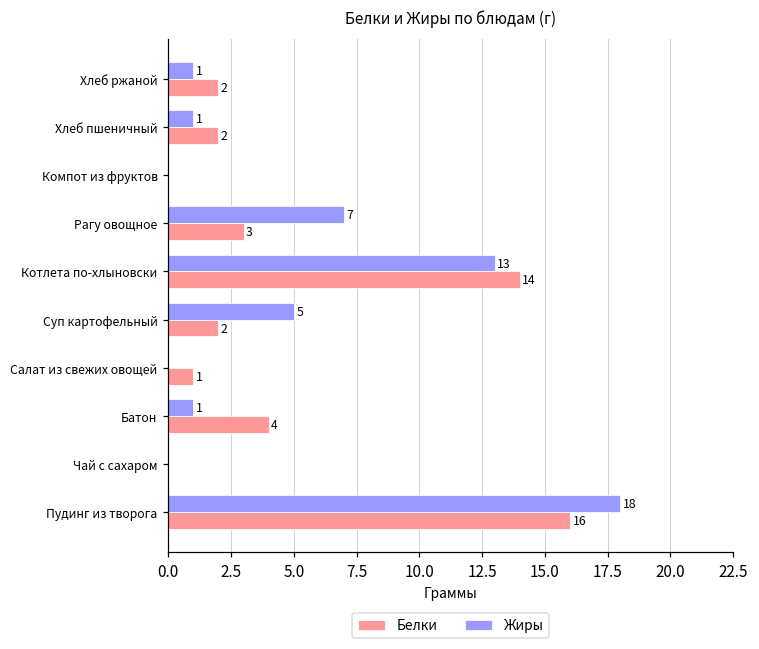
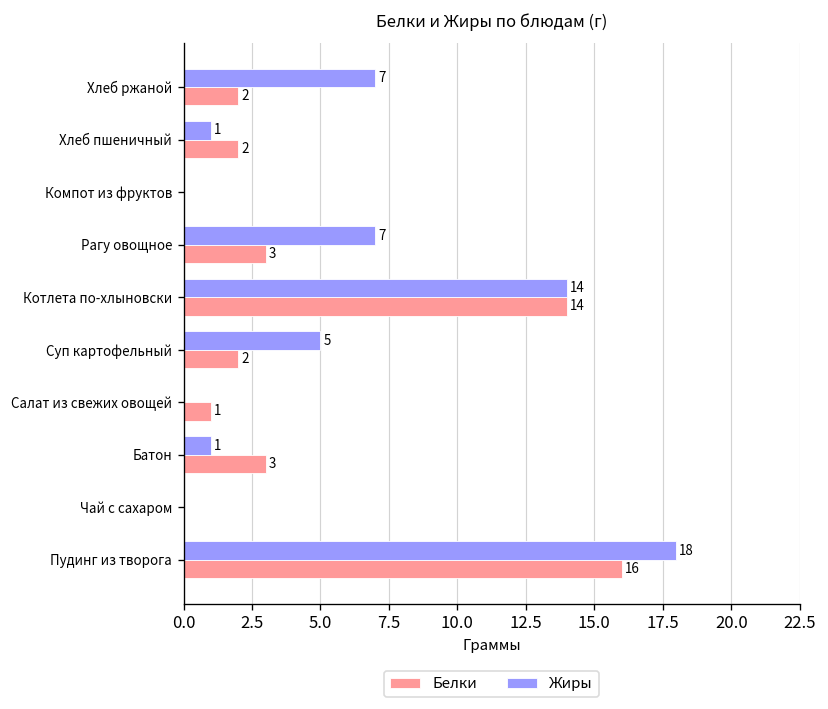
  {
    "Белки": {
      "Хлеб ржаной": 2,
      "Хлеб пшеничный": 2,
      "Рагу овощное": 3,
      "Котлета по-хлыновски": 14,
      "Суп картофельный": 2,
      "Салат из свежих овощей": 1,
-     "Батон": 4,
+     "Батон": 3,
      "Пудинг из творога": 16
    },
    "Жиры": {
-     "Хлеб ржаной": 1,
+     "Хлеб ржаной": 7,
      "Хлеб пшеничный": 1,
      "Рагу овощное": 7,
-     "Котлета по-хлыновски": 13,
+     "Котлета по-хлыновски": 14,
      "Суп картофельный": 5,
      "Батон": 1,
      "Пудинг из творога": 18
    }
  }
